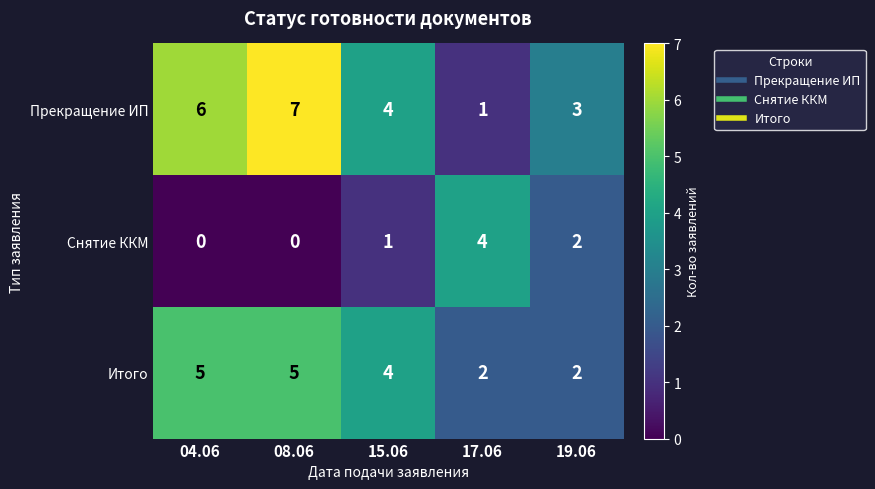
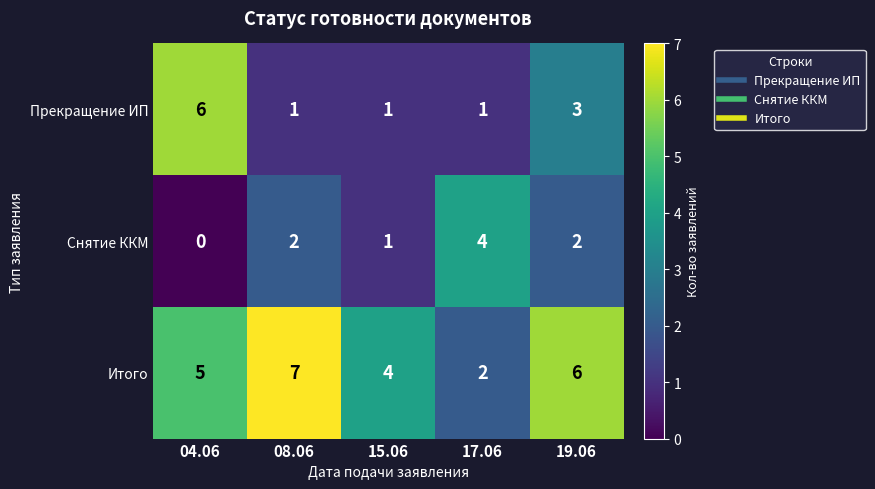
  {
    "Прекращение ИП": {
      "04.06": 6,
-     "08.06": 7,
-     "15.06": 4,
+     "08.06": 1,
+     "15.06": 1,
      "17.06": 1,
      "19.06": 3
    },
    "Снятие ККМ": {
      "04.06": 0,
-     "08.06": 0,
+     "08.06": 2,
      "15.06": 1,
      "17.06": 4,
      "19.06": 2
    },
    "Итого": {
      "04.06": 5,
-     "08.06": 5,
+     "08.06": 7,
      "15.06": 4,
      "17.06": 2,
-     "19.06": 2
+     "19.06": 6
    }
  }
